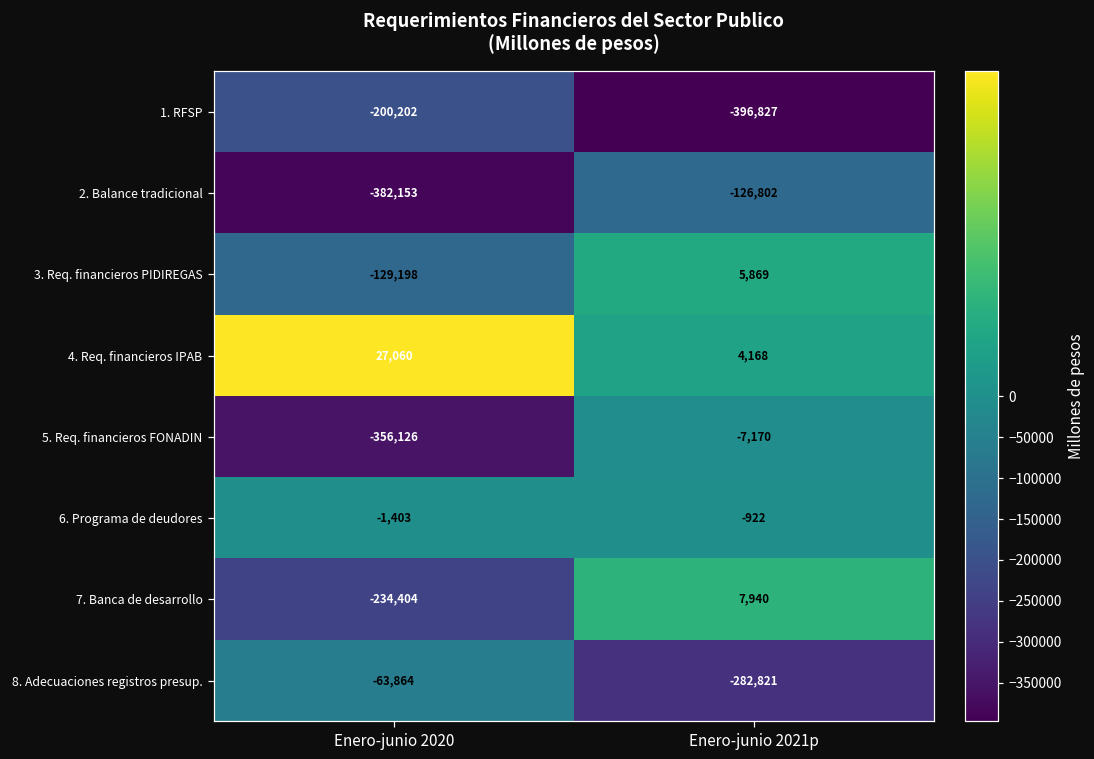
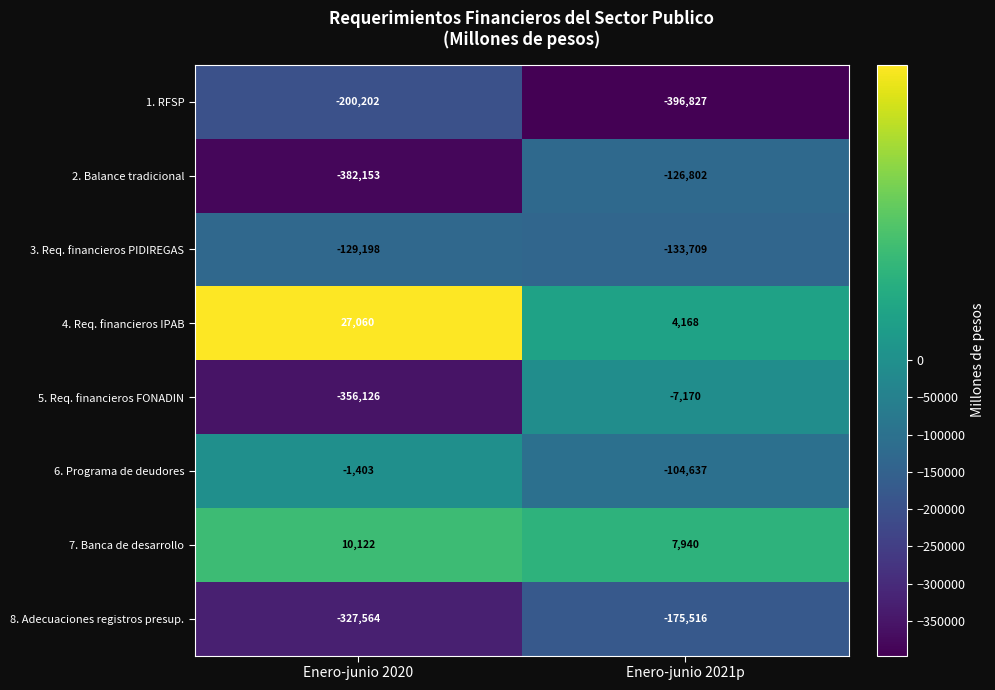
  {
    "1. RFSP": {
      "Enero-junio 2020": "-200,202",
      "Enero-junio 2021p": "-396,827"
    },
    "2. Balance tradicional": {
      "Enero-junio 2020": "-382,153",
      "Enero-junio 2021p": "-126,802"
    },
    "3. Req. financieros PIDIREGAS": {
      "Enero-junio 2020": "-129,198",
-     "Enero-junio 2021p": "5,869"
+     "Enero-junio 2021p": "-133,709"
    },
    "4. Req. financieros IPAB": {
      "Enero-junio 2020": "27,060",
      "Enero-junio 2021p": "4,168"
    },
    "5. Req. financieros FONADIN": {
      "Enero-junio 2020": "-356,126",
      "Enero-junio 2021p": "-7,170"
    },
    "6. Programa de deudores": {
      "Enero-junio 2020": "-1,403",
-     "Enero-junio 2021p": "-922"
+     "Enero-junio 2021p": "-104,637"
    },
    "7. Banca de desarrollo": {
-     "Enero-junio 2020": "-234,404",
+     "Enero-junio 2020": "10,122",
      "Enero-junio 2021p": "7,940"
    },
    "8. Adecuaciones registros presup.": {
-     "Enero-junio 2020": "-63,864",
-     "Enero-junio 2021p": "-282,821"
+     "Enero-junio 2020": "-327,564",
+     "Enero-junio 2021p": "-175,516"
    }
  }
